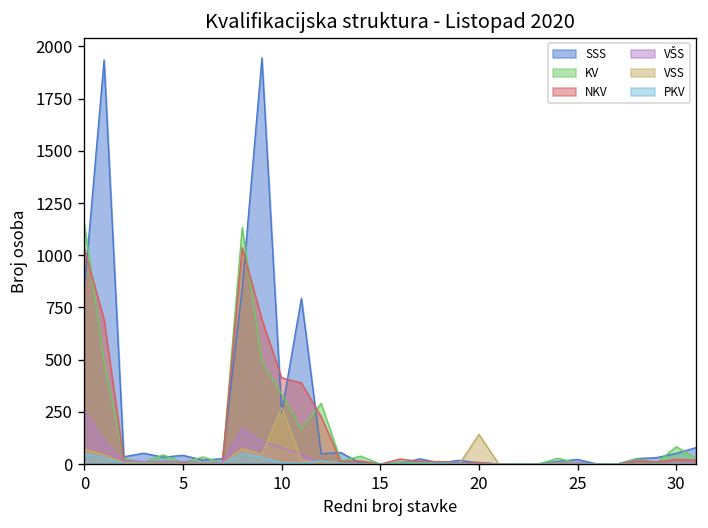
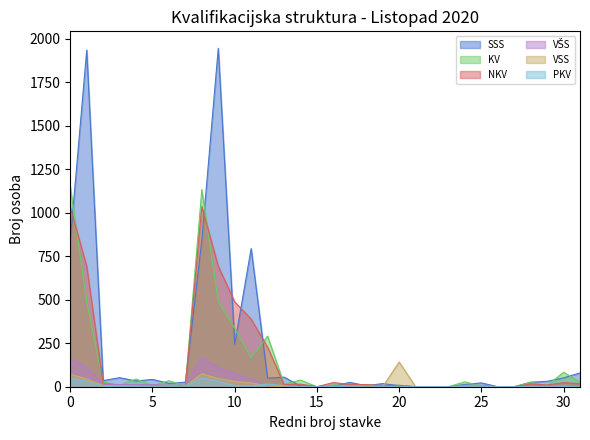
  {
    "SSS": {
      "0": 840,
      "5": 40,
      "10": 250,
      "25": 20,
      "30": 50
    },
    "KV": {
      "0": 1150,
      "10": 340,
      "30": 80
    },
    "NKV": {
      "0": 1030,
-     "10": 410,
+     "10": 490,
      "30": 20
    },
    "VŠS": {
-     "0": 260,
+     "0": 170,
      "10": 80
    },
    "VSS": {
      "0": 70,
-     "10": 270,
+     "10": 30,
      "20": 140
    },
    "PKV": {
      "0": 50,
      "10": 10
    }
  }
